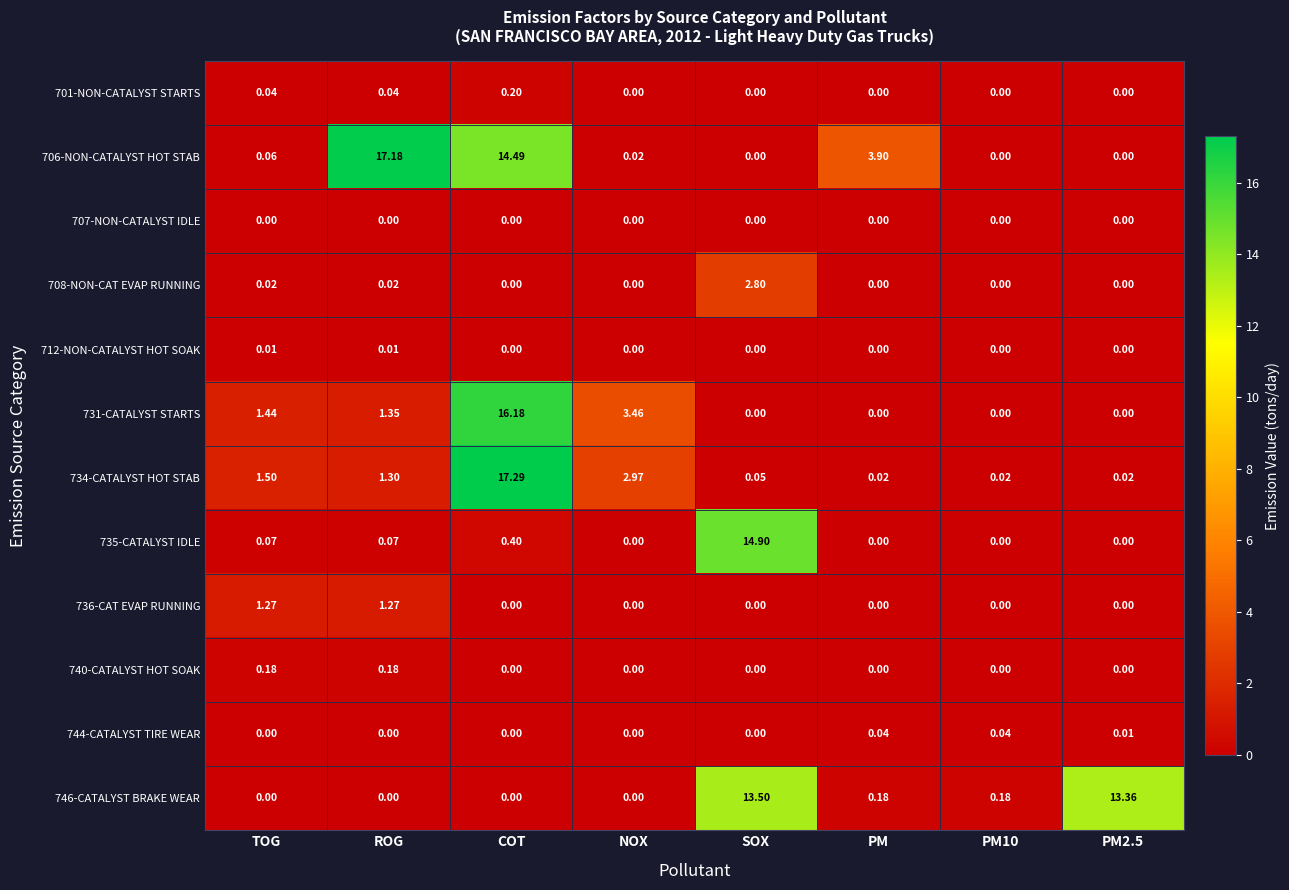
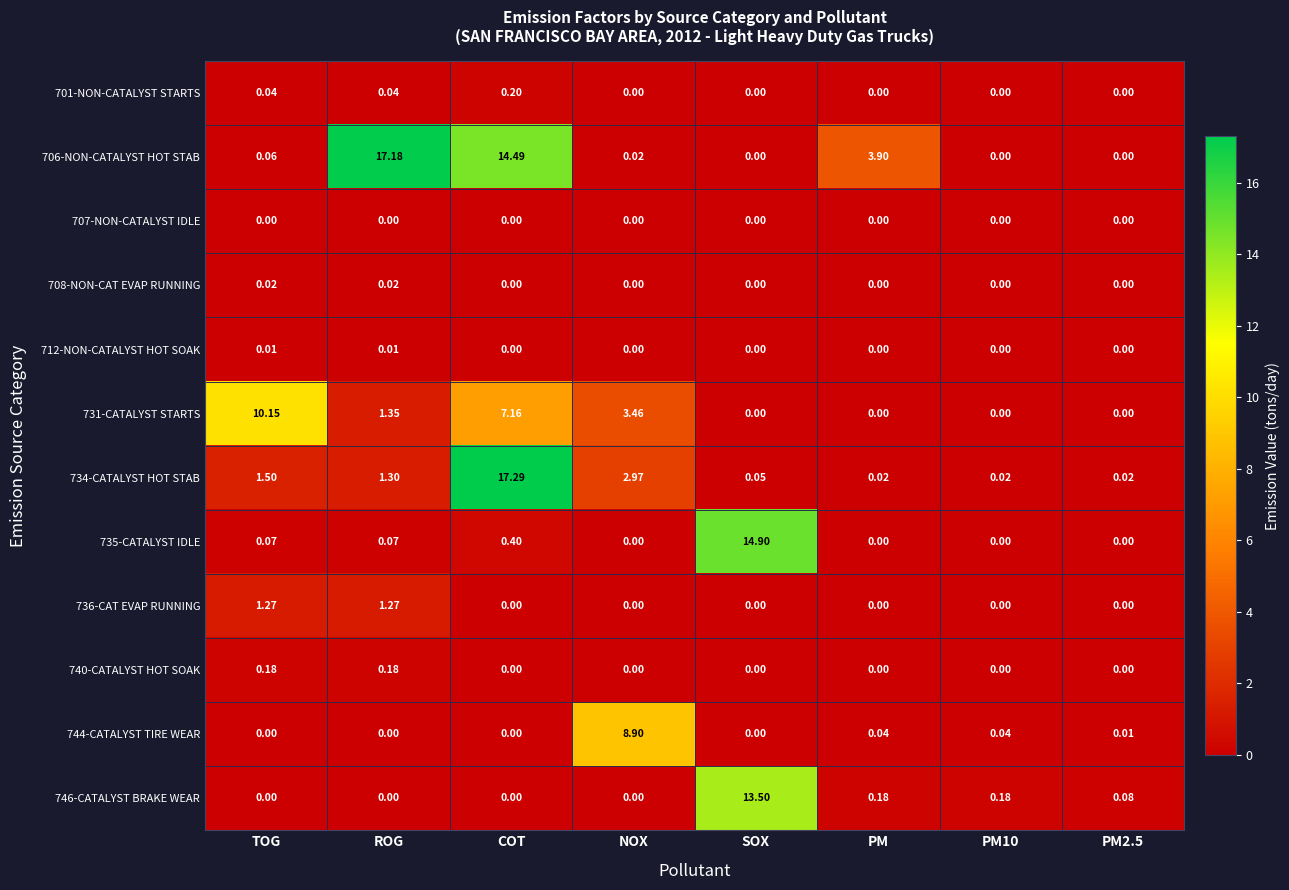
  {
    "701-NON-CATALYST STARTS": {
      "TOG": 0.04,
      "ROG": 0.04,
      "COT": 0.20,
      "NOX": 0.00,
      "SOX": 0.00,
      "PM": 0.00,
      "PM10": 0.00,
      "PM2.5": 0.00
    },
    "706-NON-CATALYST HOT STAB": {
      "TOG": 0.06,
      "ROG": 17.18,
      "COT": 14.49,
      "NOX": 0.02,
      "SOX": 0.00,
      "PM": 3.90,
      "PM10": 0.00,
      "PM2.5": 0.00
    },
    "707-NON-CATALYST IDLE": {
      "TOG": 0.00,
      "ROG": 0.00,
      "COT": 0.00,
      "NOX": 0.00,
      "SOX": 0.00,
      "PM": 0.00,
      "PM10": 0.00,
      "PM2.5": 0.00
    },
    "708-NON-CAT EVAP RUNNING": {
      "TOG": 0.02,
      "ROG": 0.02,
      "COT": 0.00,
      "NOX": 0.00,
-     "SOX": 2.80,
+     "SOX": 0.00,
      "PM": 0.00,
      "PM10": 0.00,
      "PM2.5": 0.00
    },
    "712-NON-CATALYST HOT SOAK": {
      "TOG": 0.01,
      "ROG": 0.01,
      "COT": 0.00,
      "NOX": 0.00,
      "SOX": 0.00,
      "PM": 0.00,
      "PM10": 0.00,
      "PM2.5": 0.00
    },
    "731-CATALYST STARTS": {
-     "TOG": 1.44,
+     "TOG": 10.15,
      "ROG": 1.35,
-     "COT": 16.18,
+     "COT": 7.16,
      "NOX": 3.46,
      "SOX": 0.00,
      "PM": 0.00,
      "PM10": 0.00,
      "PM2.5": 0.00
    },
    "734-CATALYST HOT STAB": {
      "TOG": 1.50,
      "ROG": 1.30,
      "COT": 17.29,
      "NOX": 2.97,
      "SOX": 0.05,
      "PM": 0.02,
      "PM10": 0.02,
      "PM2.5": 0.02
    },
    "735-CATALYST IDLE": {
      "TOG": 0.07,
      "ROG": 0.07,
      "COT": 0.40,
      "NOX": 0.00,
      "SOX": 14.90,
      "PM": 0.00,
      "PM10": 0.00,
      "PM2.5": 0.00
    },
    "736-CAT EVAP RUNNING": {
      "TOG": 1.27,
      "ROG": 1.27,
      "COT": 0.00,
      "NOX": 0.00,
      "SOX": 0.00,
      "PM": 0.00,
      "PM10": 0.00,
      "PM2.5": 0.00
    },
    "740-CATALYST HOT SOAK": {
      "TOG": 0.18,
      "ROG": 0.18,
      "COT": 0.00,
      "NOX": 0.00,
      "SOX": 0.00,
      "PM": 0.00,
      "PM10": 0.00,
      "PM2.5": 0.00
    },
    "744-CATALYST TIRE WEAR": {
      "TOG": 0.00,
      "ROG": 0.00,
      "COT": 0.00,
-     "NOX": 0.00,
+     "NOX": 8.90,
      "SOX": 0.00,
      "PM": 0.04,
      "PM10": 0.04,
      "PM2.5": 0.01
    },
    "746-CATALYST BRAKE WEAR": {
      "TOG": 0.00,
      "ROG": 0.00,
      "COT": 0.00,
      "NOX": 0.00,
      "SOX": 13.50,
      "PM": 0.18,
      "PM10": 0.18,
-     "PM2.5": 13.36
+     "PM2.5": 0.08
    }
  }
